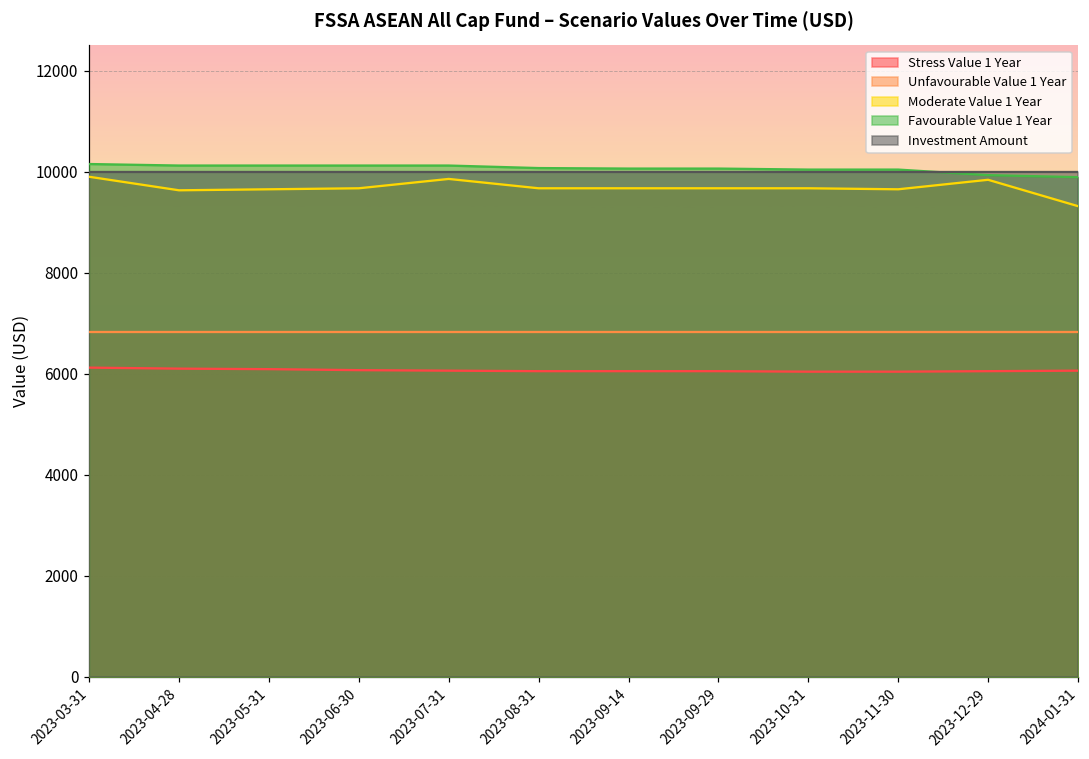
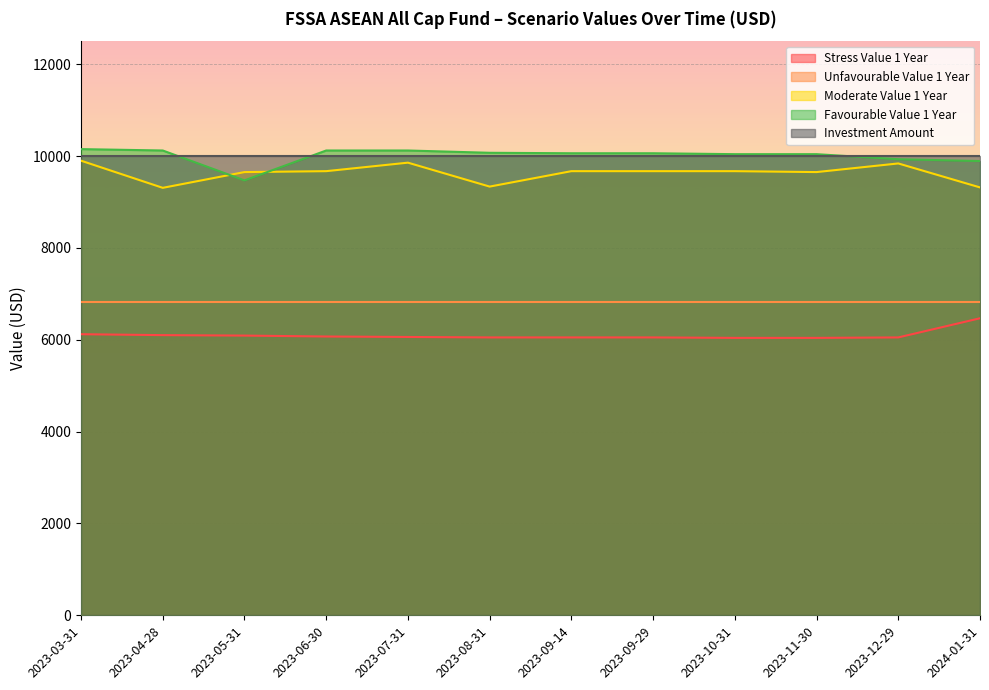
  {
    "Stress Value 1 Year": {
      "2023-03-31": 6100,
      "2023-04-28": 6100,
      "2023-05-31": 6100,
      "2023-06-30": 6100,
      "2023-07-31": 6100,
      "2023-08-31": 6100,
      "2023-09-14": 6100,
      "2023-09-29": 6100,
      "2023-10-31": 6000,
      "2023-11-30": 6000,
      "2023-12-29": 6100,
-     "2024-01-31": 6100
+     "2024-01-31": 6500
    },
    "Unfavourable Value 1 Year": {
      "2023-03-31": 6800,
      "2023-04-28": 6800,
      "2023-05-31": 6800,
      "2023-06-30": 6800,
      "2023-07-31": 6800,
      "2023-08-31": 6800,
      "2023-09-14": 6800,
      "2023-09-29": 6800,
      "2023-10-31": 6800,
      "2023-11-30": 6800,
      "2023-12-29": 6800,
      "2024-01-31": 6800
    },
    "Moderate Value 1 Year": {
      "2023-03-31": 9900,
-     "2023-04-28": 9600,
+     "2023-04-28": 9300,
      "2023-05-31": 9700,
      "2023-06-30": 9700,
      "2023-07-31": 9900,
-     "2023-08-31": 9700,
+     "2023-08-31": 9300,
      "2023-09-14": 9700,
      "2023-09-29": 9700,
      "2023-10-31": 9700,
      "2023-11-30": 9700,
      "2023-12-29": 9800,
      "2024-01-31": 9300
    },
    "Favourable Value 1 Year": {
      "2023-03-31": 10200,
      "2023-04-28": 10100,
-     "2023-05-31": 10100,
+     "2023-05-31": 9500,
      "2023-06-30": 10100,
      "2023-07-31": 10100,
      "2023-08-31": 10100,
      "2023-09-14": 10100,
      "2023-09-29": 10100,
      "2023-12-29": 9900,
      "2024-01-31": 9900
    },
    "Investment Amount": {
      "2023-03-31": 10000,
      "2023-04-28": 10000,
      "2023-05-31": 10000,
      "2023-06-30": 10000,
      "2023-07-31": 10000,
      "2023-08-31": 10000,
      "2023-09-14": 10000,
      "2023-09-29": 10000,
      "2023-12-29": 10000,
      "2024-01-31": 10000
    }
  }
